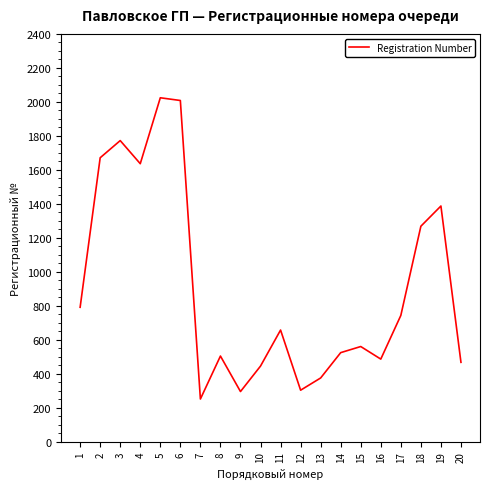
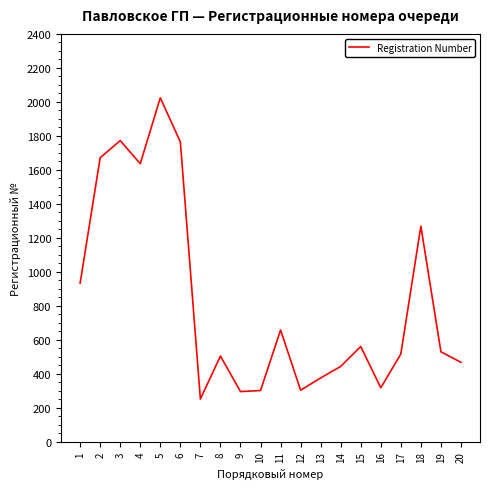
  {
-   "1": 790,
+   "1": 930,
    "2": 1670,
    "3": 1770,
    "4": 1640,
    "5": 2020,
-   "6": 2010,
+   "6": 1760,
    "7": 250,
    "8": 500,
    "9": 300,
-   "10": 450,
+   "10": 300,
    "11": 660,
    "12": 300,
    "13": 380,
-   "14": 520,
+   "14": 440,
    "15": 560,
-   "16": 490,
-   "17": 740,
+   "16": 320,
+   "17": 520,
    "18": 1270,
-   "19": 1390,
+   "19": 530,
    "20": 470
  }
